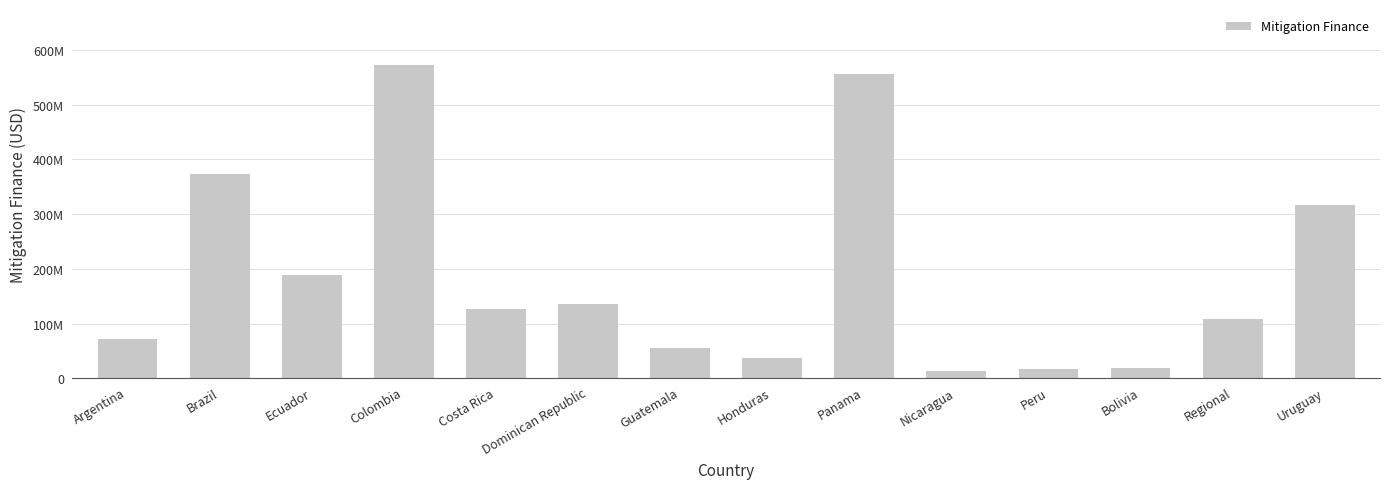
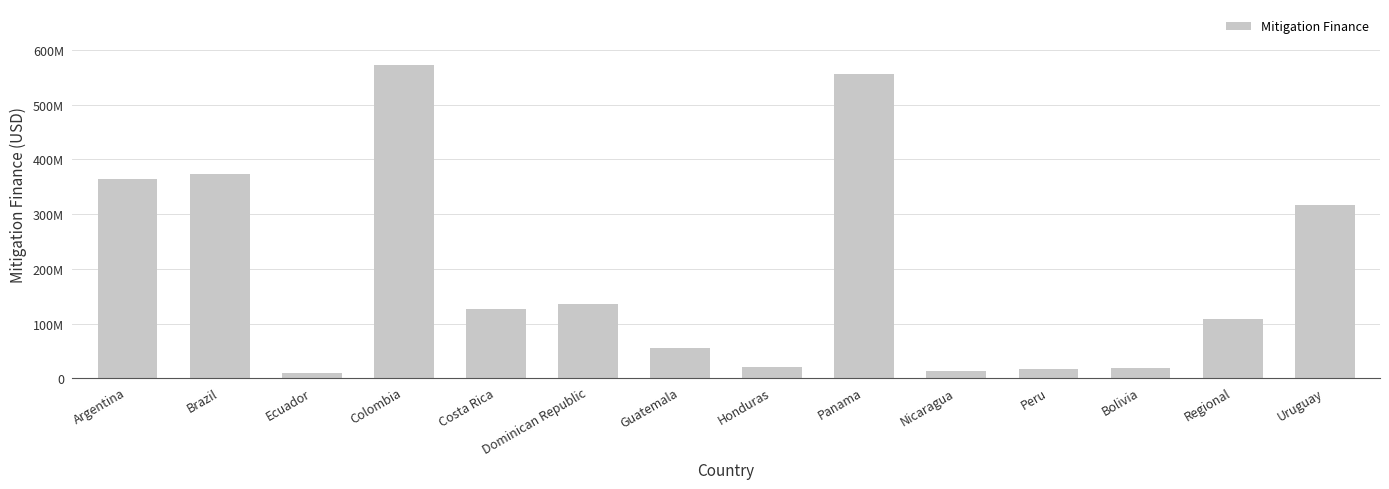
  {
-   "Argentina": 70000000,
+   "Argentina": 360000000,
    "Brazil": 370000000,
-   "Ecuador": 190000000,
+   "Ecuador": 10000000,
    "Colombia": 570000000,
    "Costa Rica": 130000000,
    "Dominican Republic": 140000000,
    "Guatemala": 60000000,
-   "Honduras": 40000000,
+   "Honduras": 20000000,
    "Panama": 560000000,
    "Nicaragua": 10000000,
    "Peru": 20000000,
    "Bolivia": 20000000,
    "Regional": 110000000,
    "Uruguay": 320000000
  }
